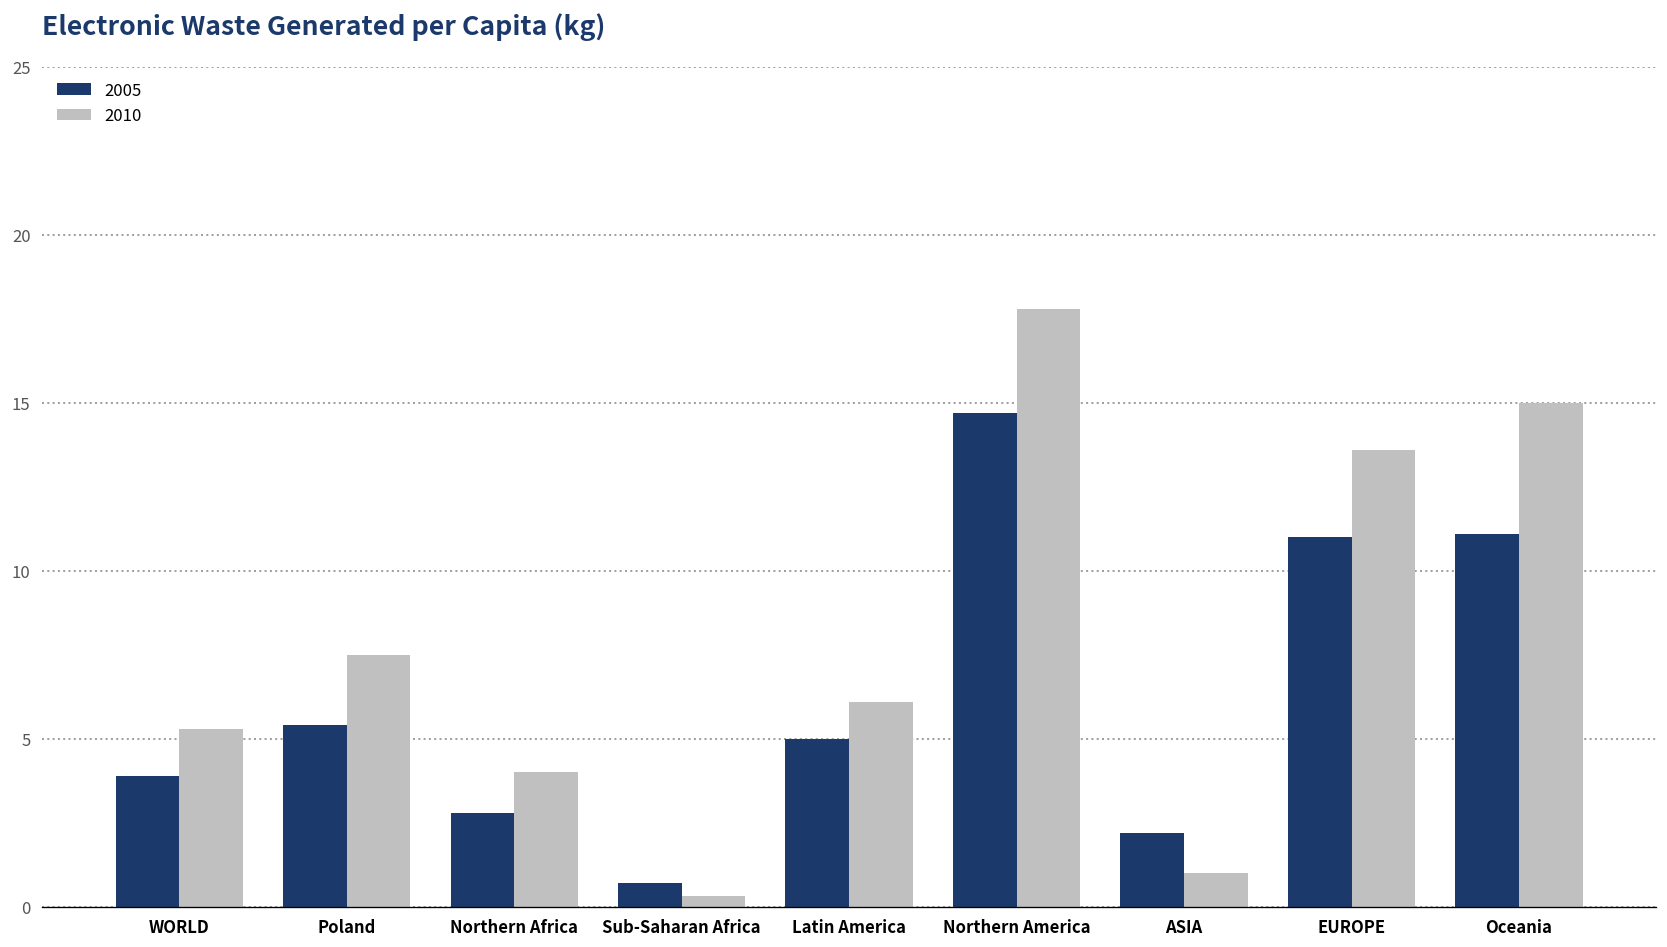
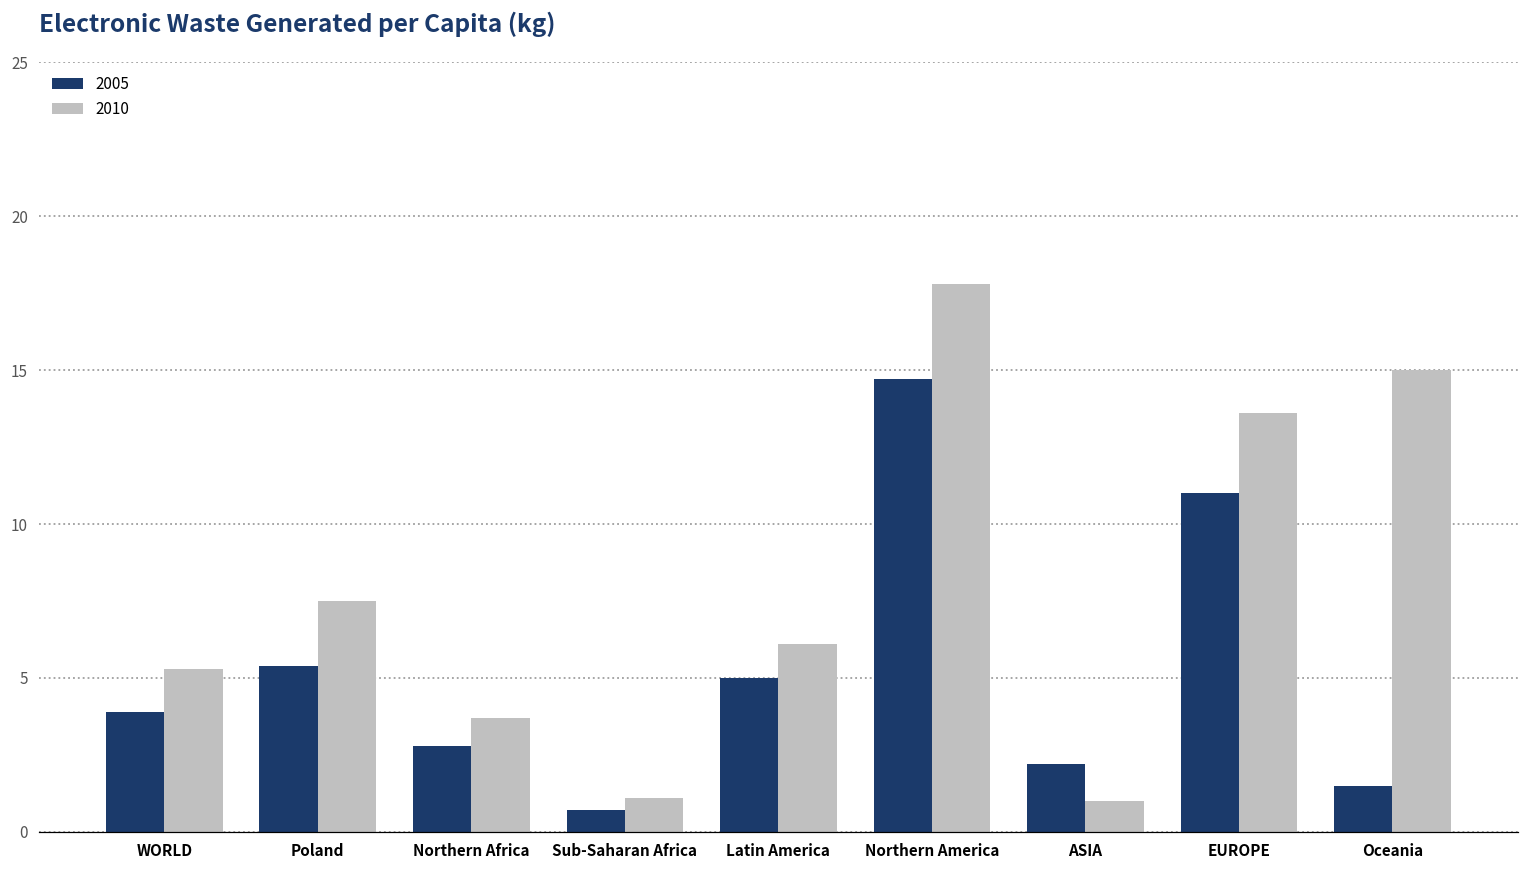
  {
    "2005": {
      "WORLD": 3.9,
      "Poland": 5.4,
      "Northern Africa": 2.8,
      "Sub-Saharan Africa": 0.7,
      "Latin America": 5.0,
      "Northern America": 14.7,
      "ASIA": 2.2,
      "EUROPE": 11.0,
-     "Oceania": 11.1
+     "Oceania": 1.5
    },
    "2010": {
      "WORLD": 5.3,
      "Poland": 7.5,
-     "Northern Africa": 4.0,
-     "Sub-Saharan Africa": 0.3,
+     "Northern Africa": 3.7,
+     "Sub-Saharan Africa": 1.1,
      "Latin America": 6.1,
      "Northern America": 17.8,
      "ASIA": 1.0,
      "EUROPE": 13.6,
      "Oceania": 15.0
    }
  }
